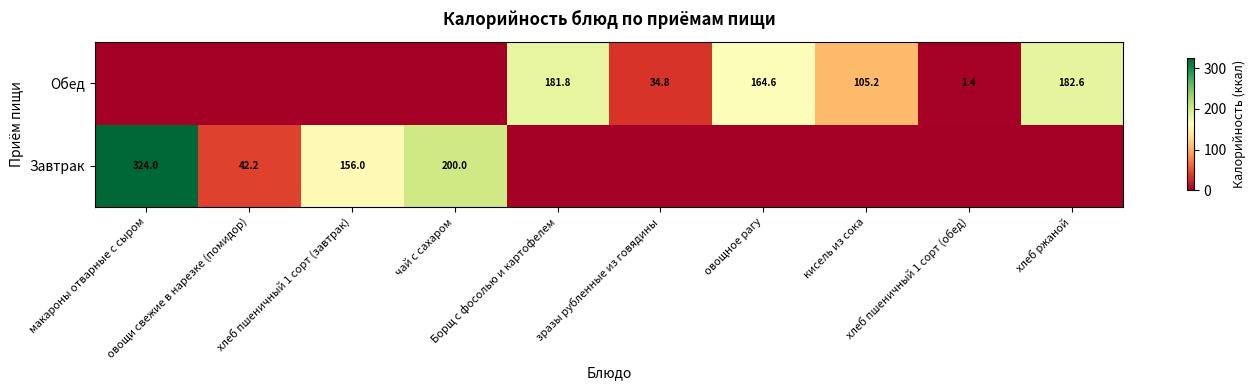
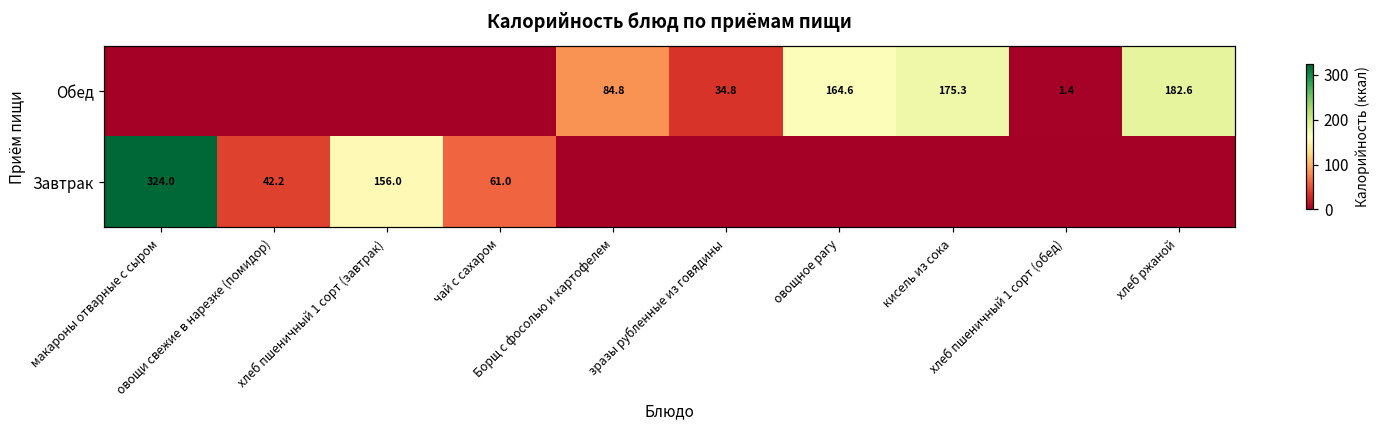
  {
    "Обед": {
-     "Борщ с фосолью и картофелем": 181.8,
+     "Борщ с фосолью и картофелем": 84.8,
      "зразы рубленные из говядины": 34.8,
      "овощное рагу": 164.6,
-     "кисель из сока": 105.2,
+     "кисель из сока": 175.3,
      "хлеб пшеничный 1 сорт (обед)": 1.4,
      "хлеб ржаной": 182.6
    },
    "Завтрак": {
      "макароны отварные с сыром": 324.0,
      "овощи свежие в нарезке (помидор)": 42.2,
      "хлеб пшеничный 1 сорт (завтрак)": 156.0,
-     "чай с сахаром": 200.0
+     "чай с сахаром": 61.0
    }
  }
